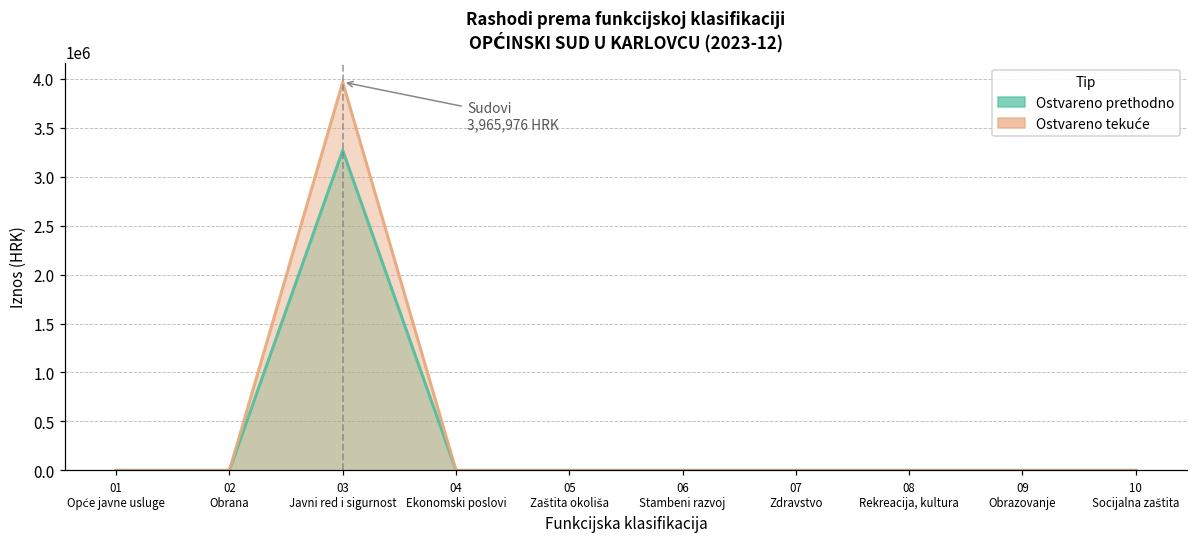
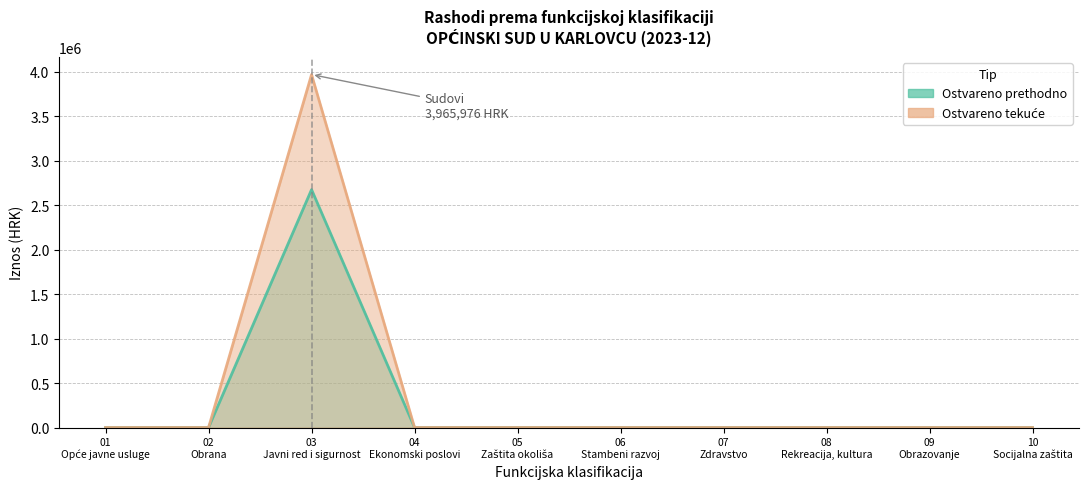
  {
    "Ostvareno prethodno": {
-     "03 Javni red i sigurnost": "3300000"
+     "03 Javni red i sigurnost": "2700000"
    },
    "Ostvareno tekuće": {
      "03 Javni red i sigurnost": "3,965,976"
    }
  }
